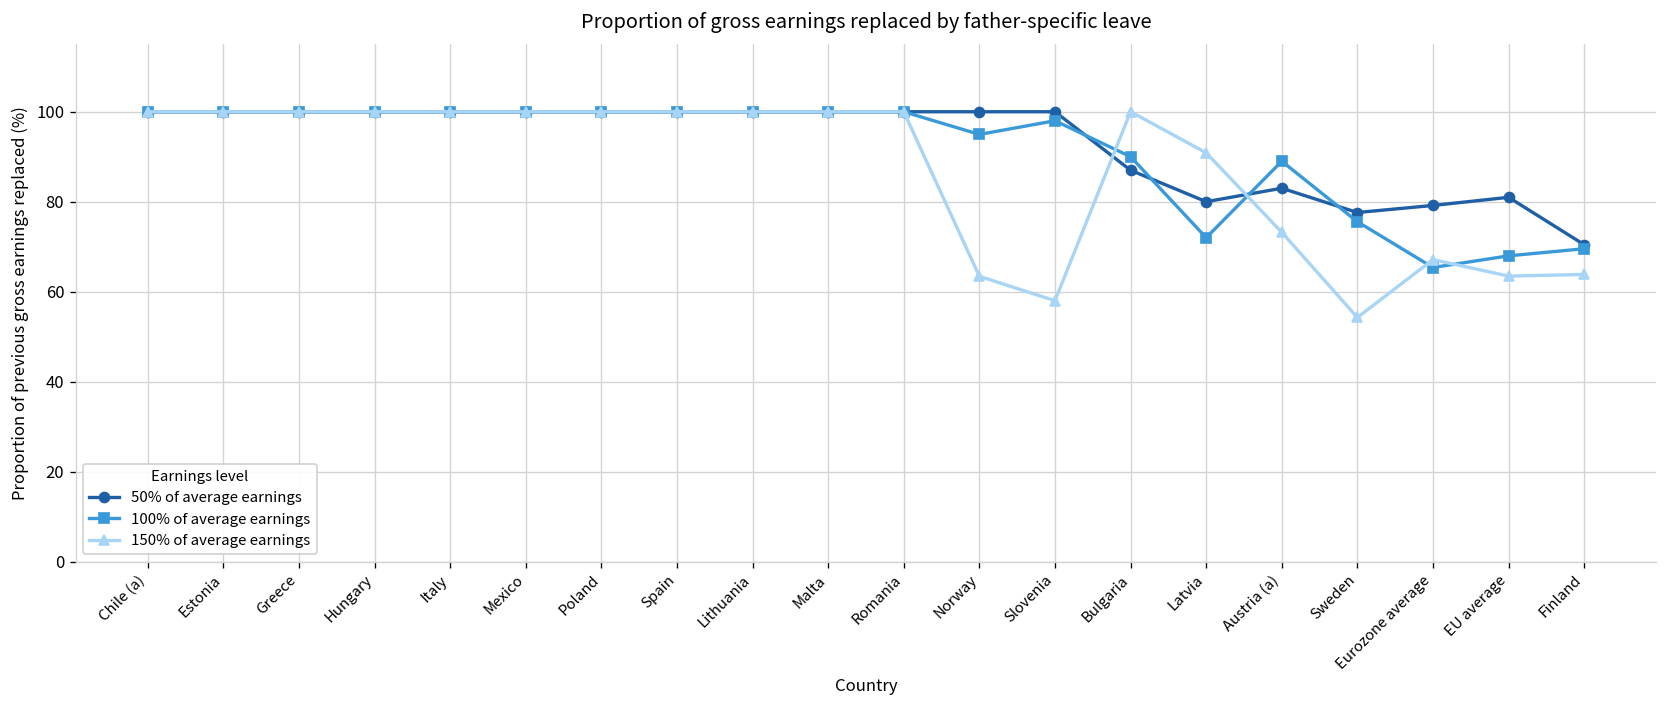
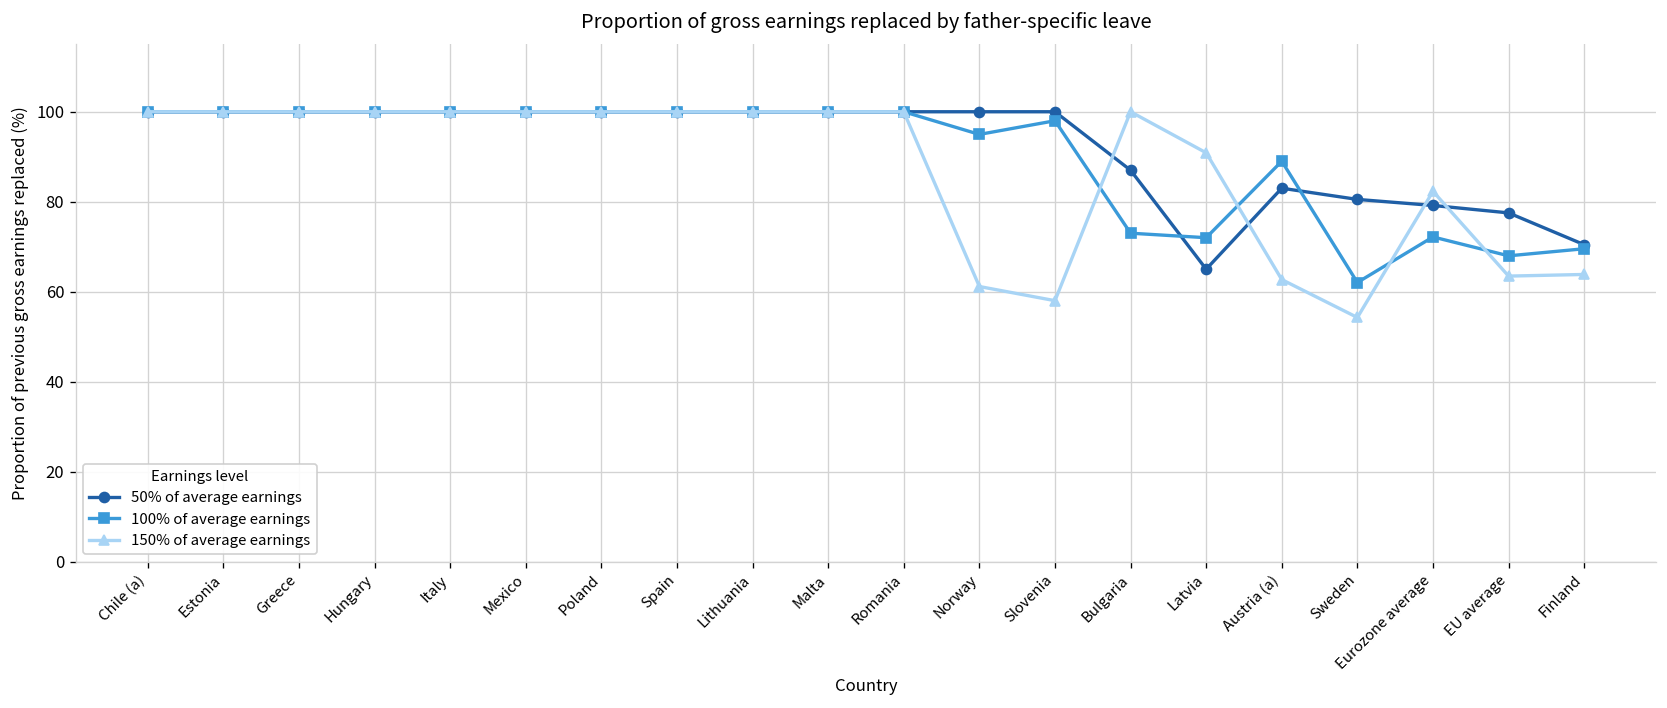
  {
    "50% of average earnings": {
      "Norway": 100,
      "Slovenia": 100,
      "Bulgaria": 87,
-     "Latvia": 80,
+     "Latvia": 65,
      "Austria (a)": 83,
-     "Sweden": 78,
+     "Sweden": 81,
      "Eurozone average": 79,
-     "EU average": 81,
+     "EU average": 78,
      "Finland": 70
    },
    "100% of average earnings": {
      "Norway": 95,
      "Slovenia": 98,
-     "Bulgaria": 90,
+     "Bulgaria": 73,
      "Latvia": 72,
      "Austria (a)": 89,
-     "Sweden": 76,
-     "Eurozone average": 65,
+     "Sweden": 62,
+     "Eurozone average": 72,
      "EU average": 68,
      "Finland": 70
    },
    "150% of average earnings": {
-     "Norway": 63,
+     "Norway": 61,
      "Slovenia": 58,
      "Bulgaria": 100,
      "Latvia": 91,
-     "Austria (a)": 73,
+     "Austria (a)": 63,
      "Sweden": 54,
-     "Eurozone average": 67,
+     "Eurozone average": 82,
      "EU average": 63,
      "Finland": 64
    }
  }
